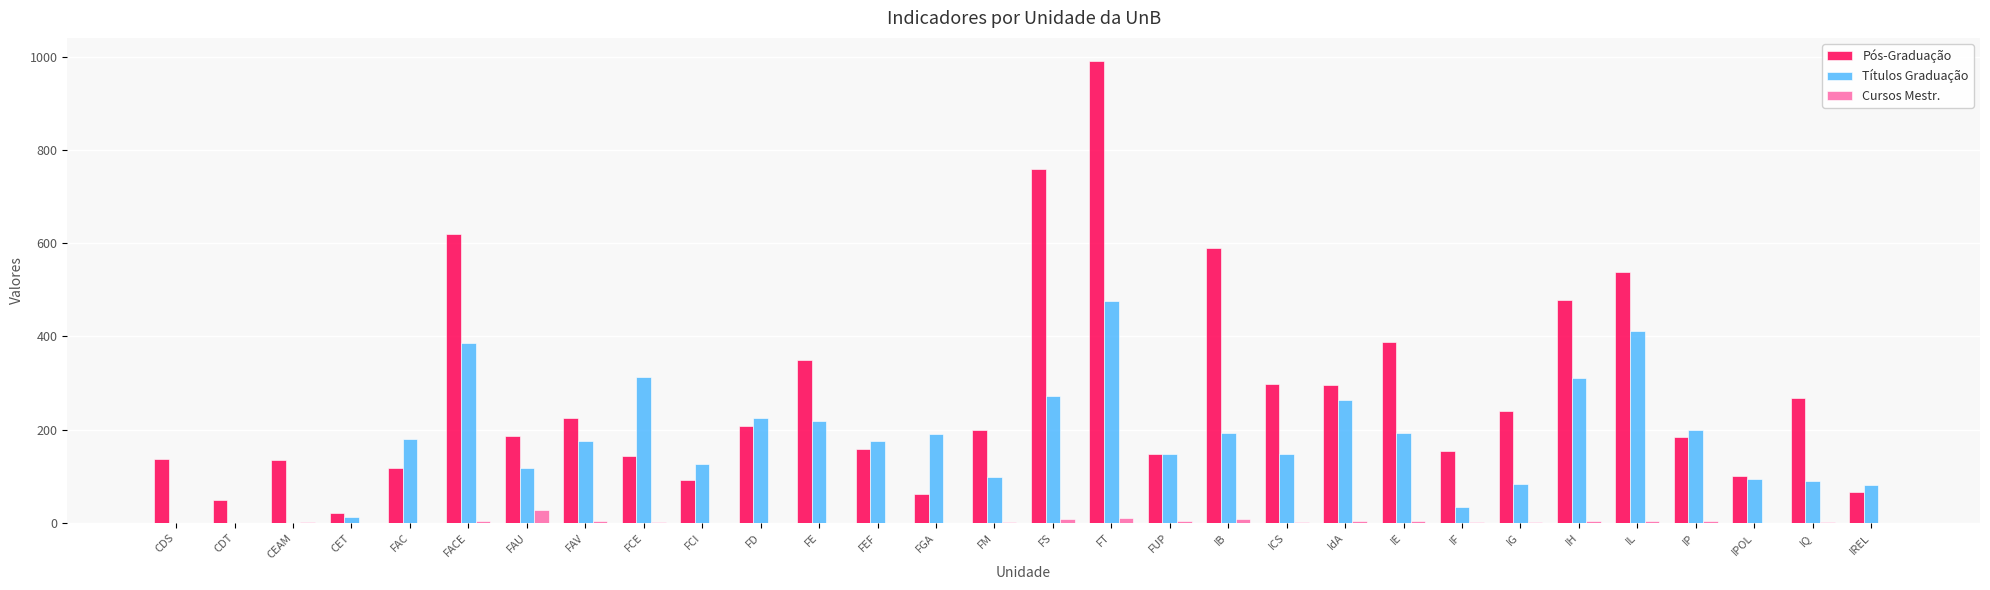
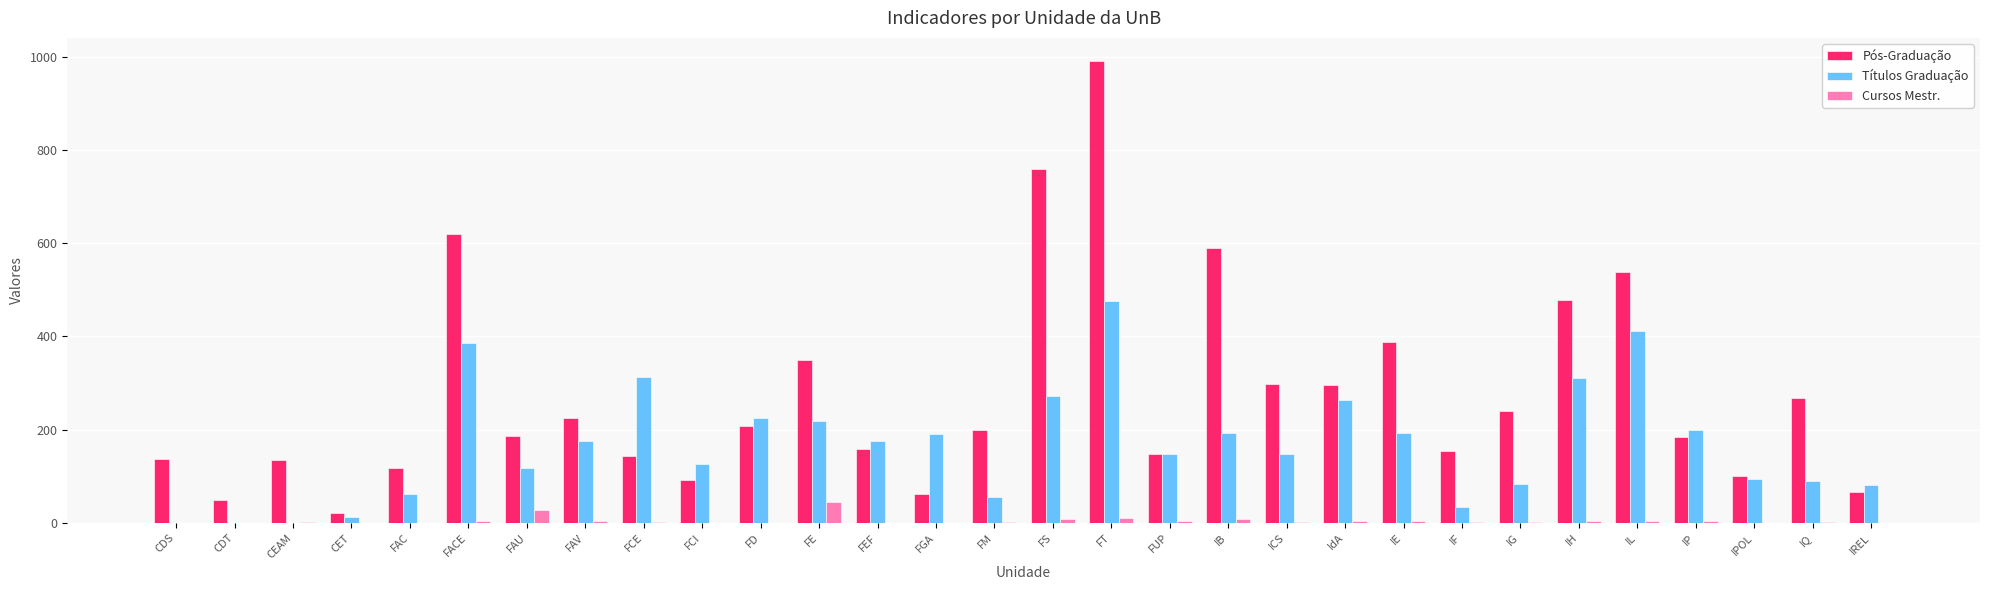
  {
    "Pós-Graduação": {
      "CDS": 140,
      "CDT": 50,
      "CEAM": 140,
      "CET": 20,
      "FAC": 120,
      "FACE": 620,
      "FAU": 190,
      "FAV": 230,
      "FCE": 140,
      "FCI": 90,
      "FD": 210,
      "FE": 350,
      "FEF": 160,
      "FGA": 60,
      "FM": 200,
      "FS": 760,
      "FT": 990,
      "FUP": 150,
      "IB": 590,
      "ICS": 300,
      "IdA": 300,
      "IE": 390,
      "IF": 160,
      "IG": 240,
      "IH": 480,
      "IL": 540,
      "IP": 190,
      "IPOL": 100,
      "IQ": 270,
      "IREL": 70
    },
    "Títulos Graduação": {
      "CDS": 0,
      "CDT": 0,
      "CEAM": 0,
      "CET": 10,
-     "FAC": 180,
+     "FAC": 60,
      "FACE": 390,
      "FAU": 120,
      "FAV": 180,
      "FCE": 310,
      "FCI": 130,
      "FD": 230,
      "FE": 220,
      "FEF": 180,
      "FGA": 190,
-     "FM": 100,
+     "FM": 60,
      "FS": 270,
      "FT": 480,
      "FUP": 150,
      "IB": 190,
      "ICS": 150,
      "IdA": 260,
      "IE": 190,
      "IF": 30,
      "IG": 80,
      "IH": 310,
      "IL": 410,
      "IP": 200,
      "IPOL": 100,
      "IQ": 90,
      "IREL": 80
    },
    "Cursos Mestr.": {
      "FAU": 30,
-     "FE": 0,
+     "FE": 50,
      "FS": 10,
      "FT": 10,
      "IB": 10
    }
  }
